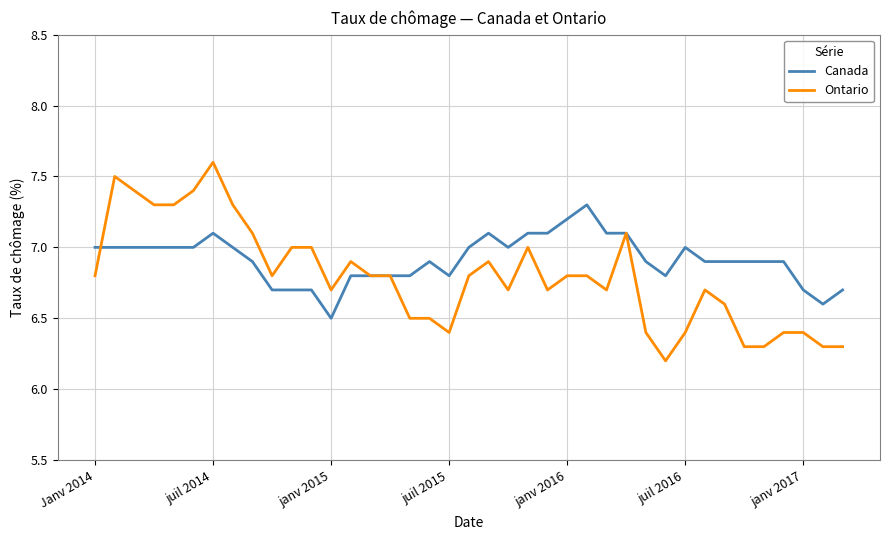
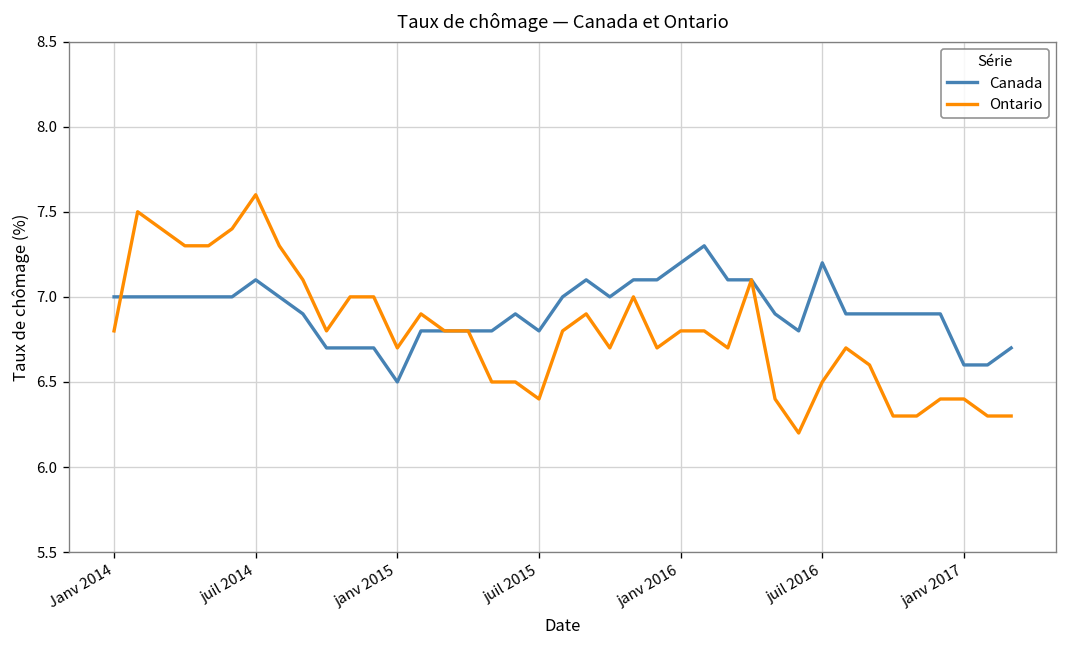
  {
    "Canada": {
      "Janv 2014": 7.0,
      "juil 2014": 7.1,
      "janv 2015": 6.5,
      "juil 2015": 6.8,
      "janv 2016": 7.2,
-     "juil 2016": 7.0,
-     "janv 2017": 6.7
+     "juil 2016": 7.2,
+     "janv 2017": 6.6
    },
    "Ontario": {
      "Janv 2014": 6.8,
      "juil 2014": 7.6,
      "janv 2015": 6.7,
      "juil 2015": 6.4,
      "janv 2016": 6.8,
-     "juil 2016": 6.4,
+     "juil 2016": 6.5,
      "janv 2017": 6.4
    }
  }
